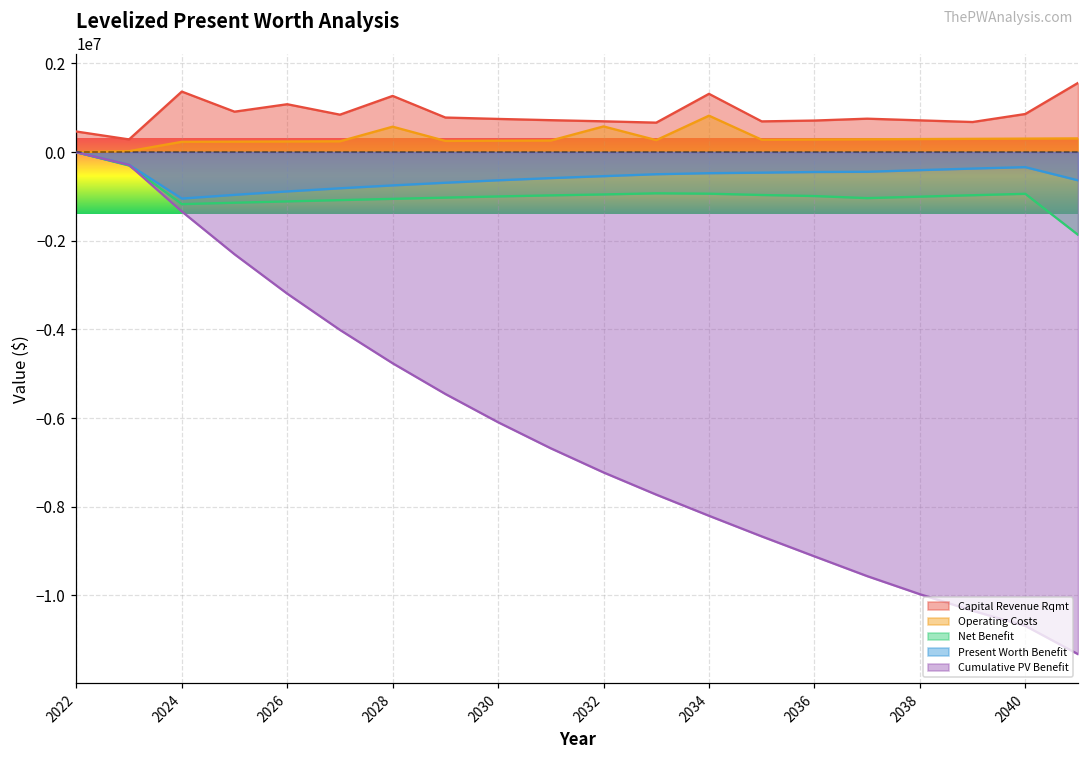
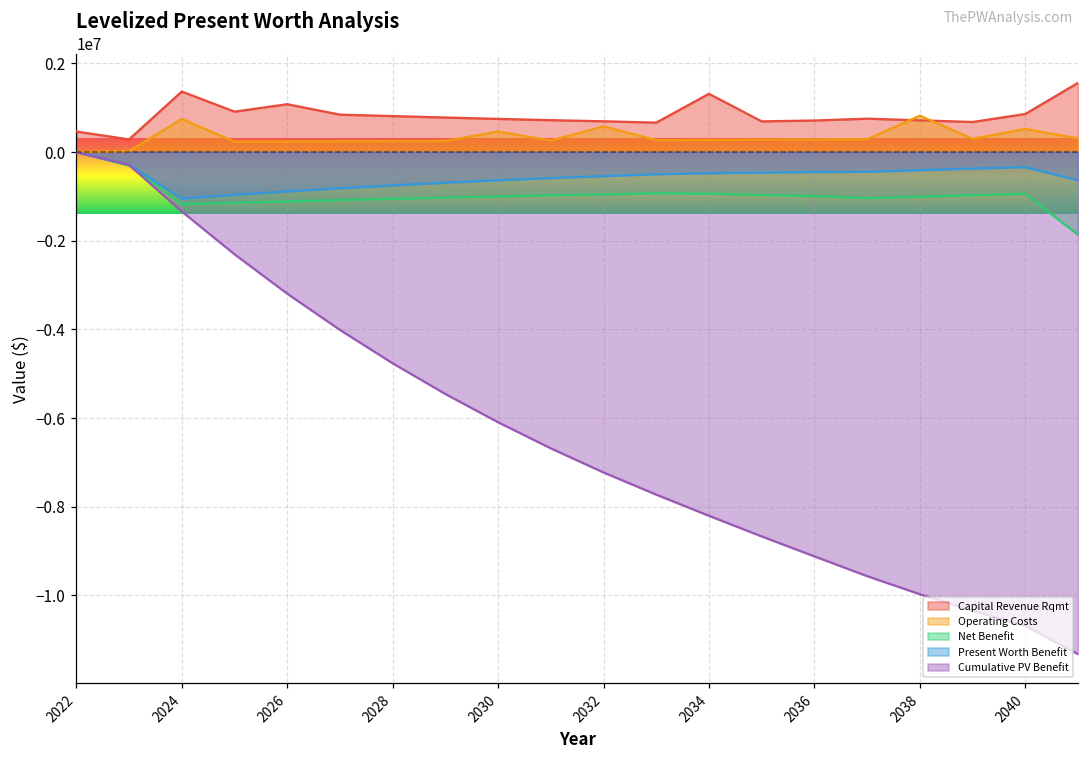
  {
    "Capital Revenue Rqmt": {
      "2022": 500000,
      "2024": 1400000,
      "2026": 1100000,
-     "2028": 1300000,
+     "2028": 800000,
      "2030": 700000,
      "2032": 700000,
      "2034": 1300000,
      "2036": 700000,
      "2038": 700000,
      "2040": 900000
    },
    "Operating Costs": {
-     "2024": 200000,
+     "2024": 700000,
      "2026": 200000,
-     "2028": 600000,
-     "2030": 300000,
+     "2028": 200000,
+     "2030": 500000,
      "2032": 600000,
-     "2034": 800000,
+     "2034": 300000,
      "2036": 300000,
-     "2038": 300000,
-     "2040": 300000
+     "2038": 800000,
+     "2040": 500000
    }
  }
